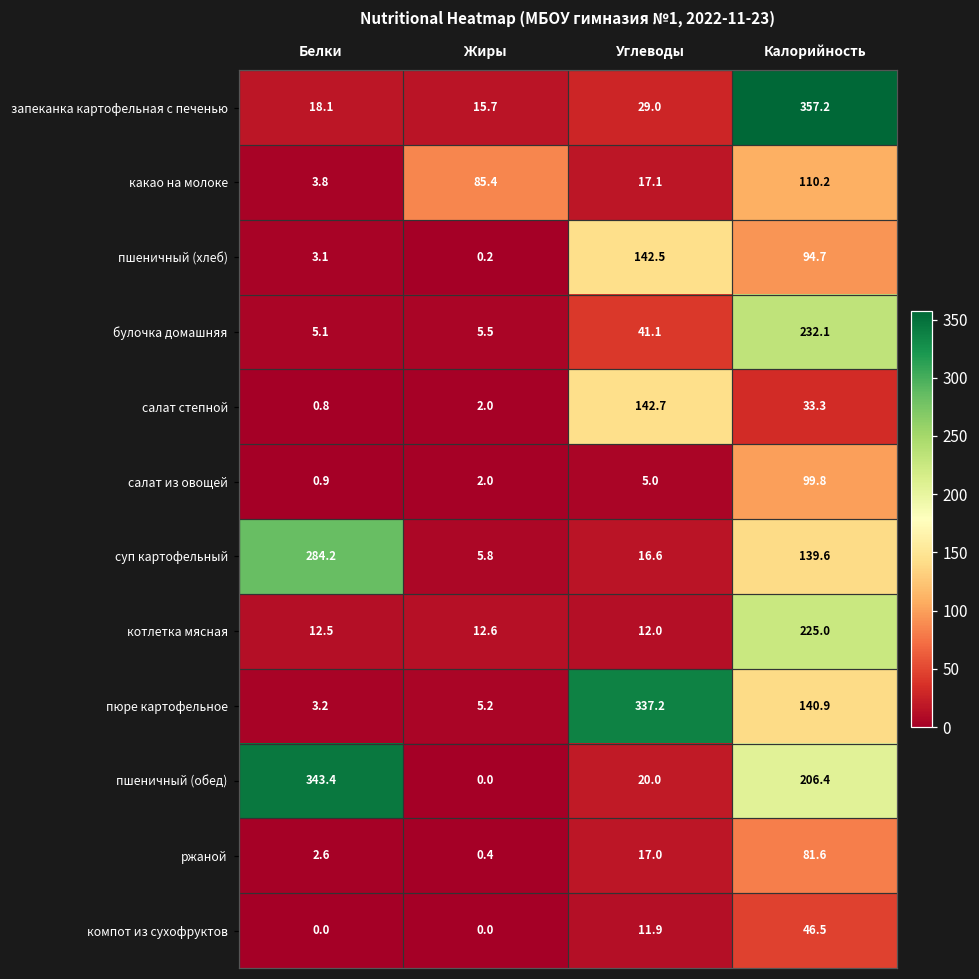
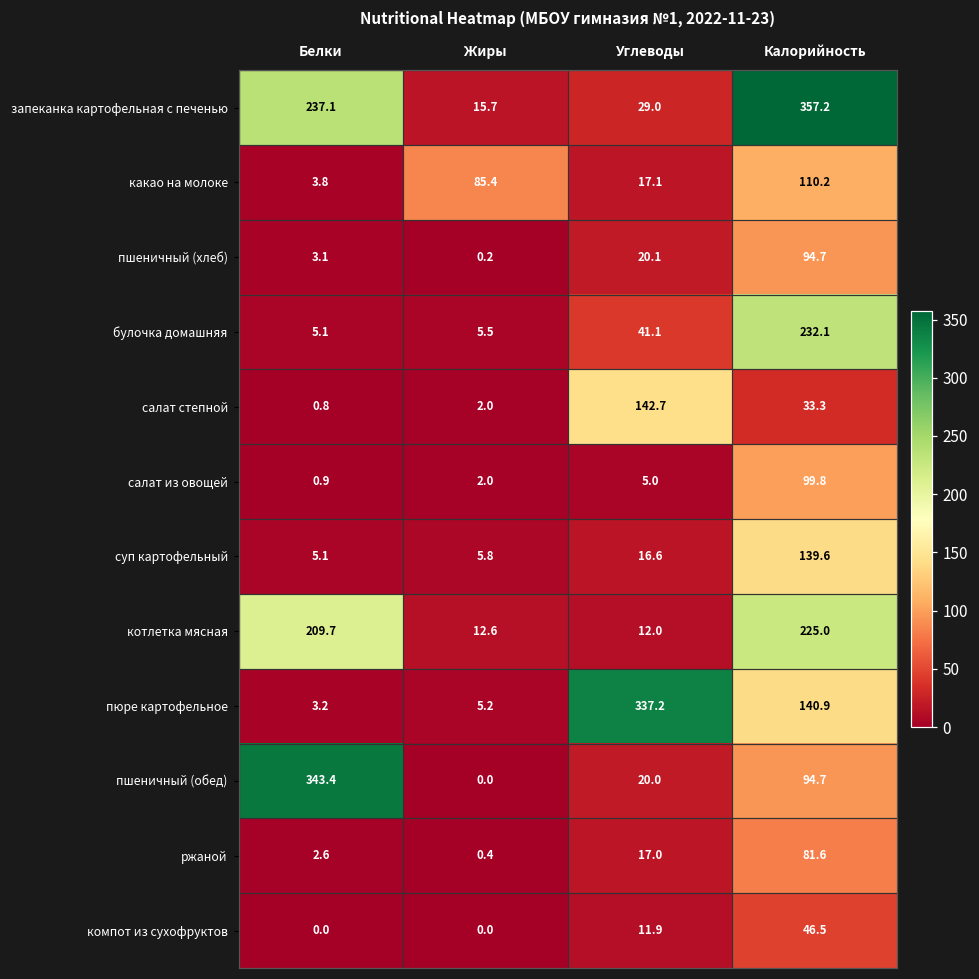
  {
    "запеканка картофельная с печенью": {
-     "Белки": 18.1,
+     "Белки": 237.1,
      "Жиры": 15.7,
      "Углеводы": 29.0,
      "Калорийность": 357.2
    },
    "какао на молоке": {
      "Белки": 3.8,
      "Жиры": 85.4,
      "Углеводы": 17.1,
      "Калорийность": 110.2
    },
    "пшеничный (хлеб)": {
      "Белки": 3.1,
      "Жиры": 0.2,
-     "Углеводы": 142.5,
+     "Углеводы": 20.1,
      "Калорийность": 94.7
    },
    "булочка домашняя": {
      "Белки": 5.1,
      "Жиры": 5.5,
      "Углеводы": 41.1,
      "Калорийность": 232.1
    },
    "салат степной": {
      "Белки": 0.8,
      "Жиры": 2.0,
      "Углеводы": 142.7,
      "Калорийность": 33.3
    },
    "салат из овощей": {
      "Белки": 0.9,
      "Жиры": 2.0,
      "Углеводы": 5.0,
      "Калорийность": 99.8
    },
    "суп картофельный": {
-     "Белки": 284.2,
+     "Белки": 5.1,
      "Жиры": 5.8,
      "Углеводы": 16.6,
      "Калорийность": 139.6
    },
    "котлетка мясная": {
-     "Белки": 12.5,
+     "Белки": 209.7,
      "Жиры": 12.6,
      "Углеводы": 12.0,
      "Калорийность": 225.0
    },
    "пюре картофельное": {
      "Белки": 3.2,
      "Жиры": 5.2,
      "Углеводы": 337.2,
      "Калорийность": 140.9
    },
    "пшеничный (обед)": {
      "Белки": 343.4,
      "Жиры": 0.0,
      "Углеводы": 20.0,
-     "Калорийность": 206.4
+     "Калорийность": 94.7
    },
    "ржаной": {
      "Белки": 2.6,
      "Жиры": 0.4,
      "Углеводы": 17.0,
      "Калорийность": 81.6
    },
    "компот из сухофруктов": {
      "Белки": 0.0,
      "Жиры": 0.0,
      "Углеводы": 11.9,
      "Калорийность": 46.5
    }
  }
